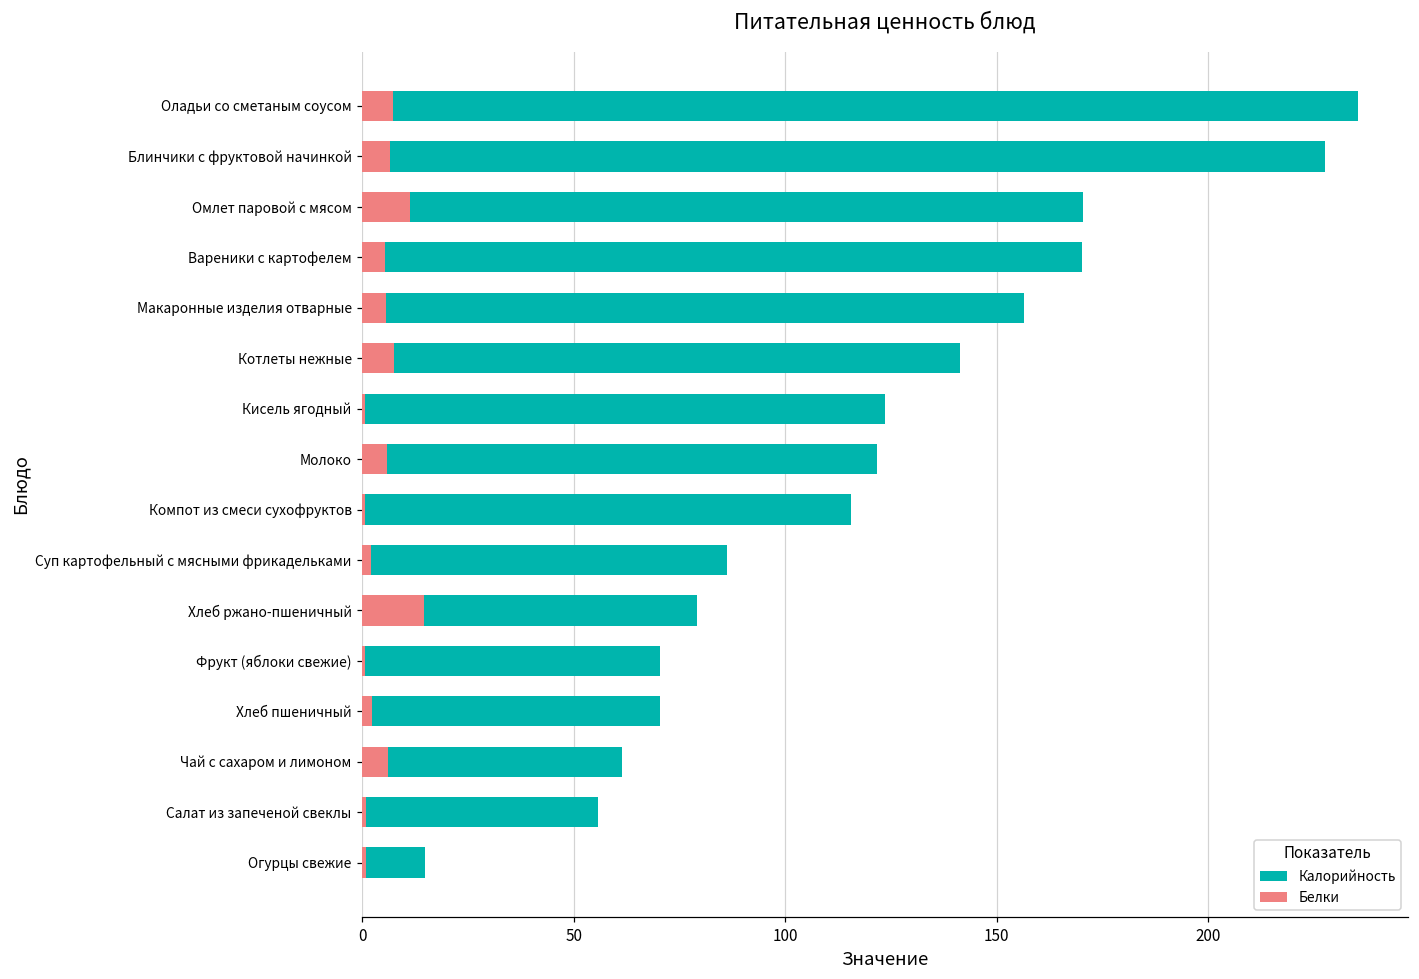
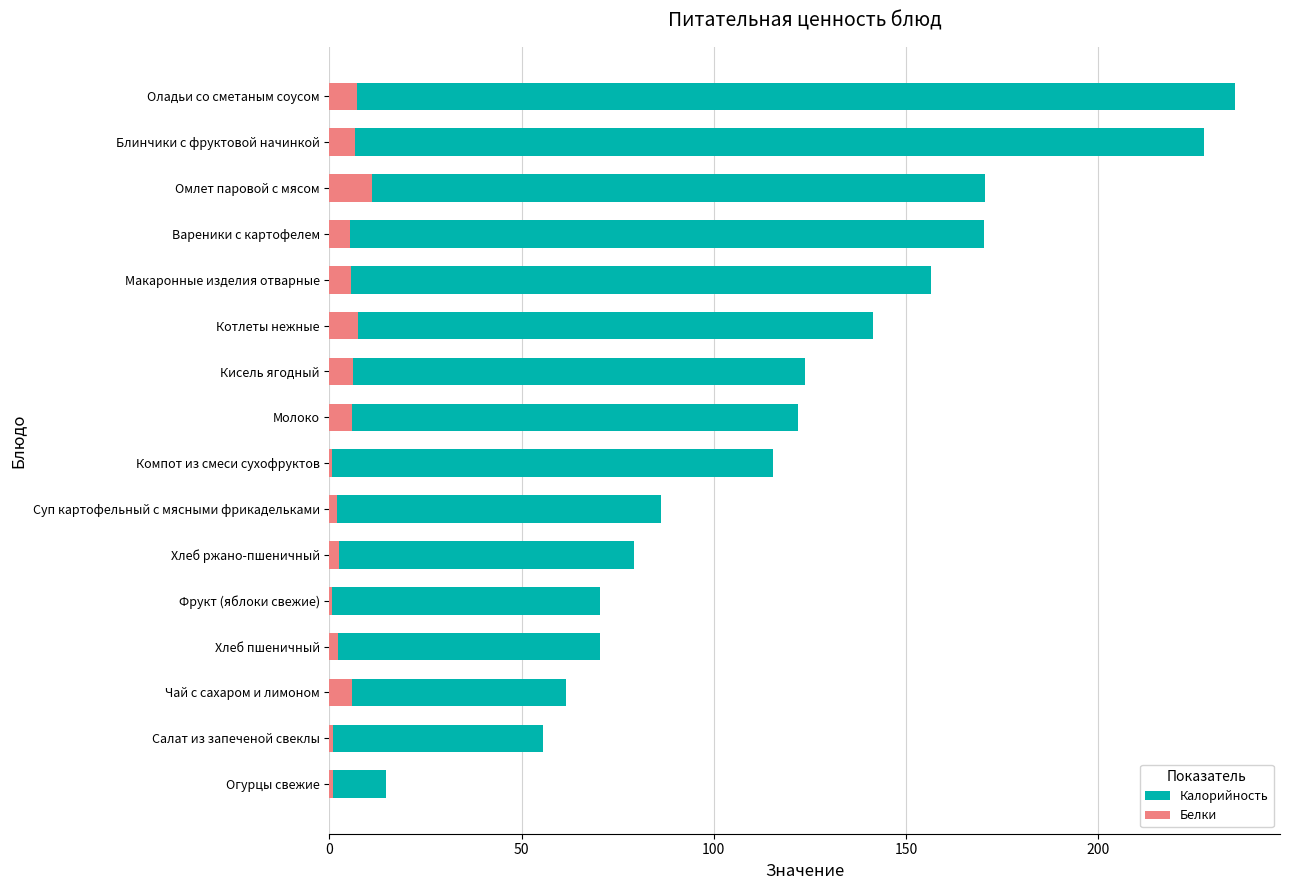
  {
    "Калорийность": {
      "Оладьи со сметаным соусом": 236,
      "Блинчики с фруктовой начинкой": 228,
      "Омлет паровой с мясом": 170,
      "Вареники с картофелем": 170,
      "Макаронные изделия отварные": 157,
      "Котлеты нежные": 141,
      "Кисель ягодный": 124,
      "Молоко": 122,
      "Компот из смеси сухофруктов": 115,
      "Суп картофельный с мясными фрикадельками": 86,
      "Хлеб ржано-пшеничный": 79,
      "Фрукт (яблоки свежие)": 71,
      "Хлеб пшеничный": 71,
      "Чай с сахаром и лимоном": 62,
      "Салат из запеченой свеклы": 56,
      "Огурцы свежие": 15
    },
    "Белки": {
-     "Кисель ягодный": 1,
-     "Хлеб ржано-пшеничный": 15
+     "Кисель ягодный": 6,
+     "Хлеб ржано-пшеничный": 3
    }
  }
